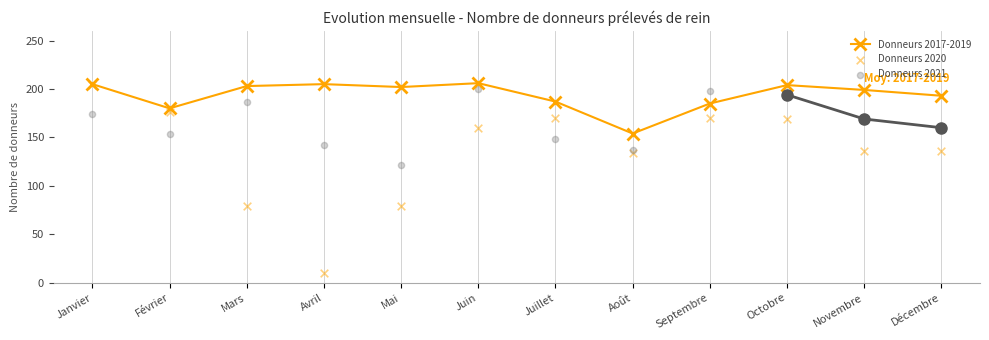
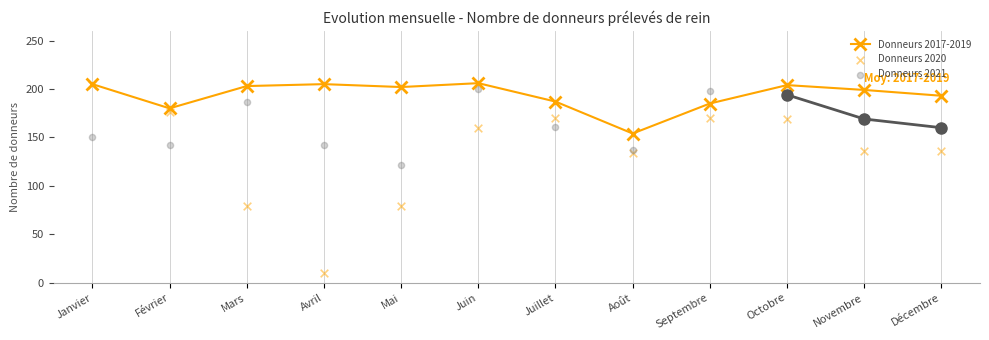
  {
    "Donneurs 2021": {
-     "Janvier": 170,
-     "Février": 150,
-     "Juillet": 150
+     "Janvier": 150,
+     "Février": 140,
+     "Juillet": 160
    }
  }
